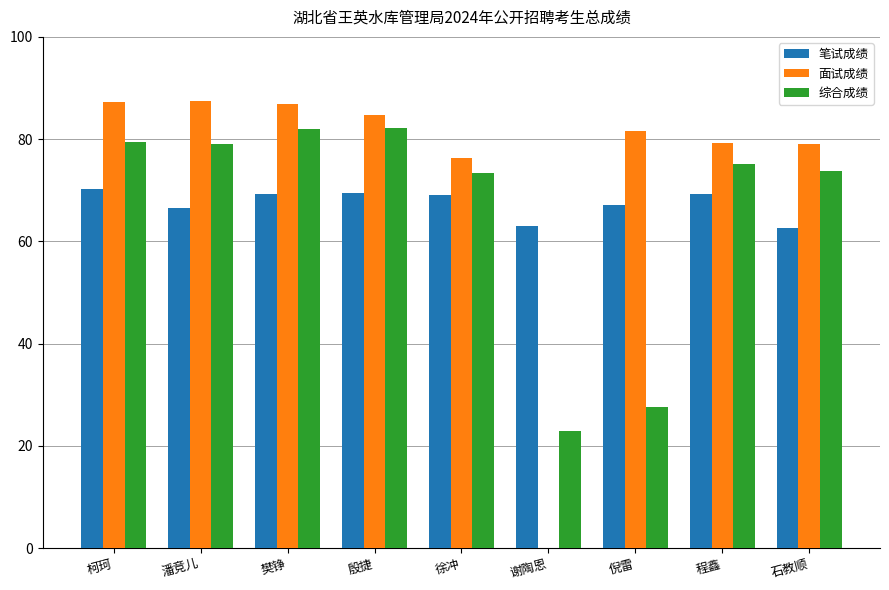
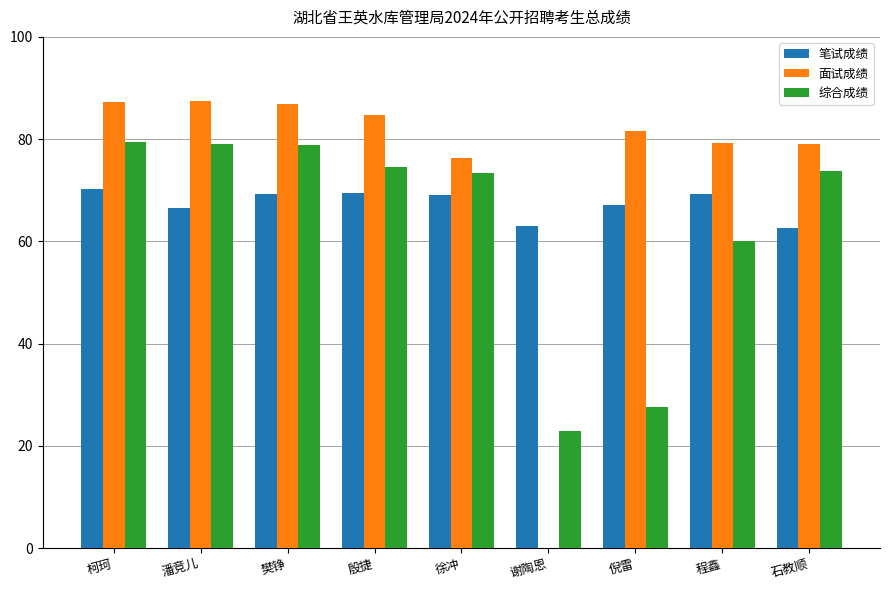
  {
    "笔试成绩": {
      "柯珂": 70,
      "潘竞儿": 67,
      "樊铮": 69,
      "殷捷": 69,
      "徐冲": 69,
      "谢陶恩": 63,
      "倪雷": 67,
      "程鑫": 69,
      "石教顺": 63
    },
    "面试成绩": {
      "柯珂": 87,
      "潘竞儿": 87,
      "樊铮": 87,
      "殷捷": 85,
      "徐冲": 76,
      "谢陶恩": 0,
      "倪雷": 82,
      "程鑫": 79,
      "石教顺": 79
    },
    "综合成绩": {
      "柯珂": 79,
      "潘竞儿": 79,
-     "樊铮": 82,
-     "殷捷": 82,
+     "樊铮": 79,
+     "殷捷": 74,
      "徐冲": 73,
      "谢陶恩": 23,
      "倪雷": 28,
-     "程鑫": 75,
+     "程鑫": 60,
      "石教顺": 74
    }
  }
